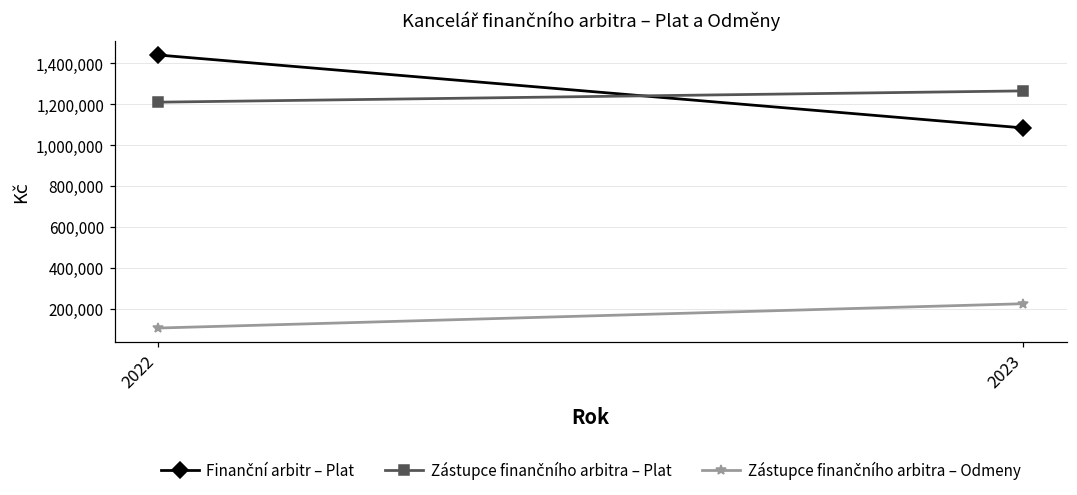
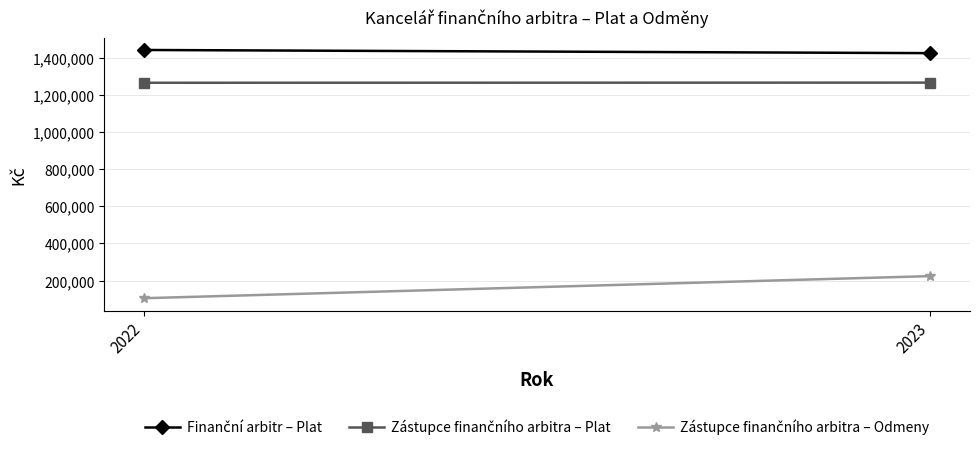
  {
    "Finanční arbitr – Plat": {
      "2022": "1,440,000",
-     "2023": "1,080,000"
+     "2023": "1,420,000"
    },
    "Zástupce finančního arbitra – Plat": {
-     "2022": "1,210,000",
+     "2022": "1,260,000",
      "2023": "1,270,000"
    },
    "Zástupce finančního arbitra – Odmeny": {
      "2022": "110,000",
      "2023": "220,000"
    }
  }
